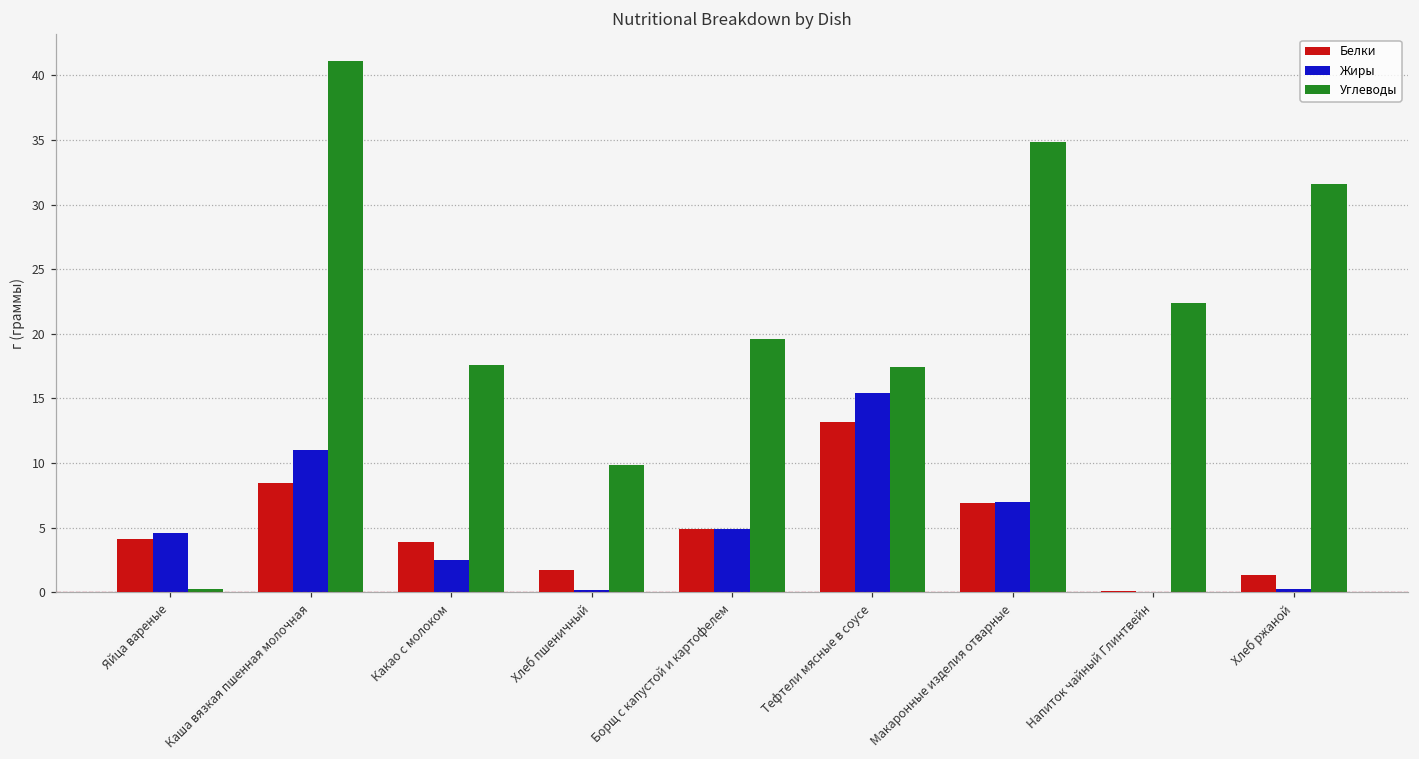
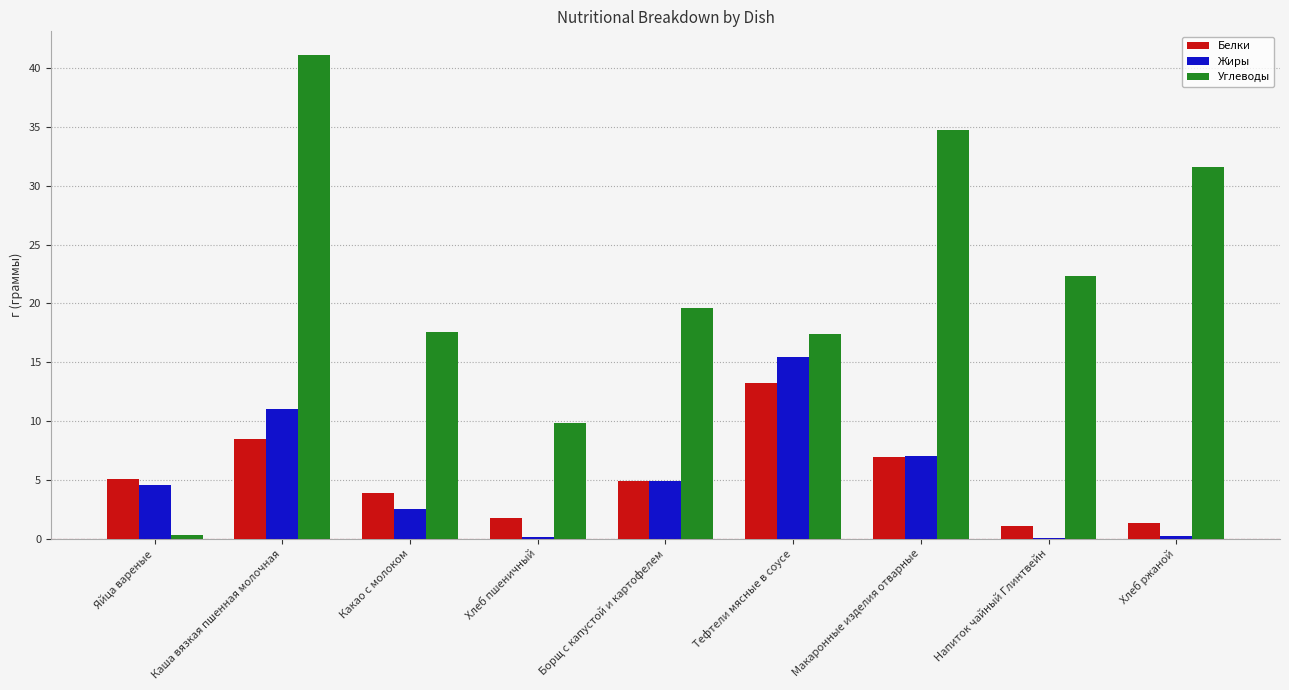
  {
    "Белки": {
-     "Яйца вареные": 4.1,
+     "Яйца вареные": 5.1,
      "Каша вязкая пшенная молочная": 8.5,
      "Какао с молоком": 3.9,
      "Хлеб пшеничный": 1.8,
      "Борщ с капустой и картофелем": 4.9,
      "Тефтели мясные в соусе": 13.2,
      "Макаронные изделия отварные": 6.9,
-     "Напиток чайный Глинтвейн": 0.1,
+     "Напиток чайный Глинтвейн": 1.1,
      "Хлеб ржаной": 1.3
    },
    "Жиры": {
      "Яйца вареные": 4.6,
      "Каша вязкая пшенная молочная": 11.0,
      "Какао с молоком": 2.5,
      "Борщ с капустой и картофелем": 4.9,
      "Тефтели мясные в соусе": 15.5,
      "Макаронные изделия отварные": 7.0,
      "Хлеб ржаной": 0.2
    },
    "Углеводы": {
      "Яйца вареные": 0.3,
      "Каша вязкая пшенная молочная": 41.1,
      "Какао с молоком": 17.6,
      "Хлеб пшеничный": 9.8,
      "Борщ с капустой и картофелем": 19.6,
      "Тефтели мясные в соусе": 17.4,
      "Макаронные изделия отварные": 34.8,
      "Напиток чайный Глинтвейн": 22.4,
      "Хлеб ржаной": 31.6
    }
  }
